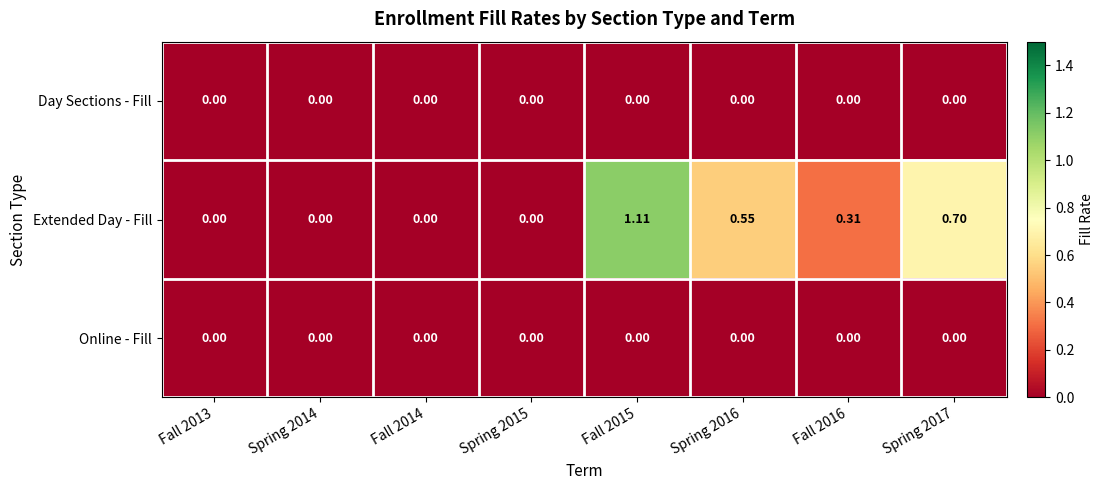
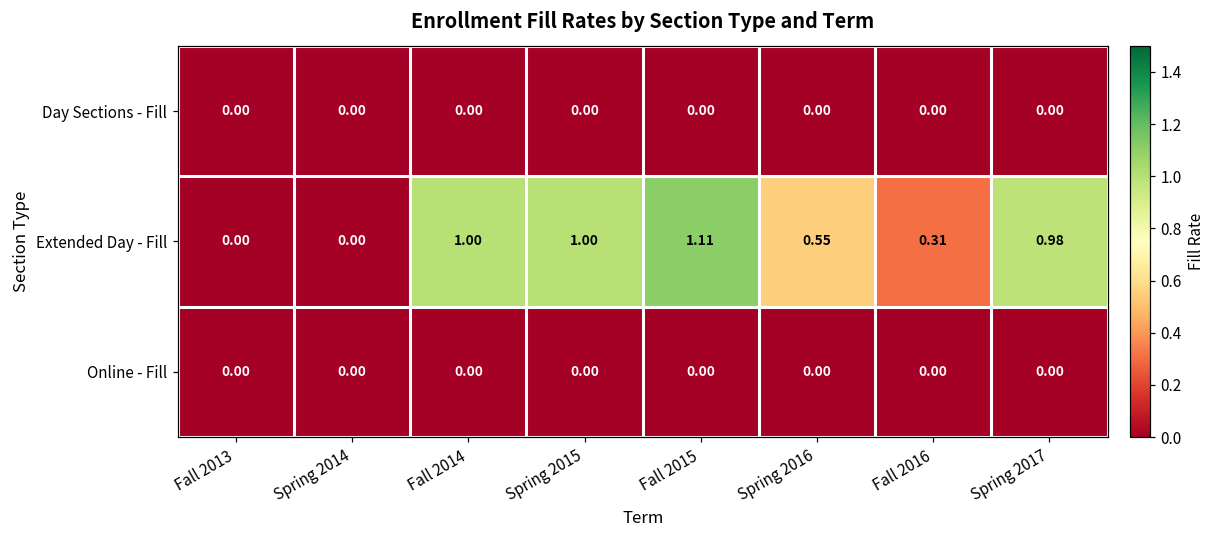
  {
    "Day Sections - Fill": {
      "Fall 2013": 0.00,
      "Spring 2014": 0.00,
      "Fall 2014": 0.00,
      "Spring 2015": 0.00,
      "Fall 2015": 0.00,
      "Spring 2016": 0.00,
      "Fall 2016": 0.00,
      "Spring 2017": 0.00
    },
    "Extended Day - Fill": {
      "Fall 2013": 0.00,
      "Spring 2014": 0.00,
-     "Fall 2014": 0.00,
-     "Spring 2015": 0.00,
+     "Fall 2014": 1.00,
+     "Spring 2015": 1.00,
      "Fall 2015": 1.11,
      "Spring 2016": 0.55,
      "Fall 2016": 0.31,
-     "Spring 2017": 0.70
+     "Spring 2017": 0.98
    },
    "Online - Fill": {
      "Fall 2013": 0.00,
      "Spring 2014": 0.00,
      "Fall 2014": 0.00,
      "Spring 2015": 0.00,
      "Fall 2015": 0.00,
      "Spring 2016": 0.00,
      "Fall 2016": 0.00,
      "Spring 2017": 0.00
    }
  }
